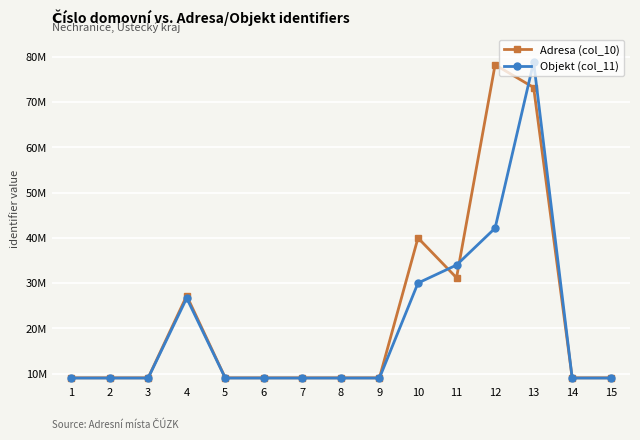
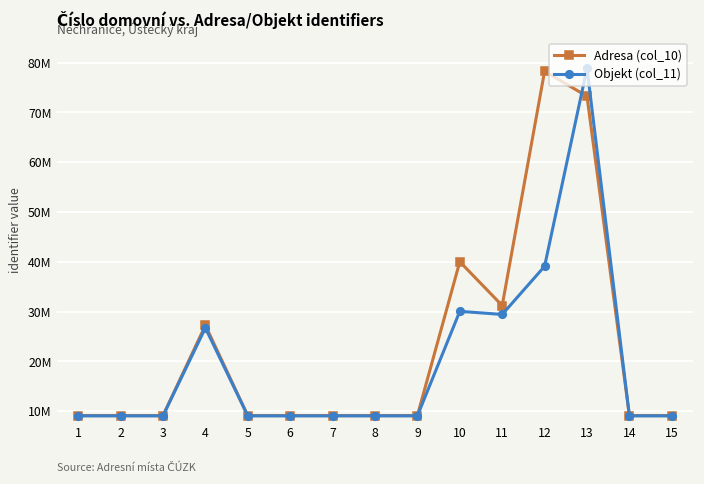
  {
    "Adresa (col_10)": {
      "10": 40000000,
      "11": 31000000,
      "12": 78000000,
      "13": 73000000
    },
    "Objekt (col_11)": {
      "10": 30000000,
-     "11": 34000000,
-     "12": 42000000
+     "11": 29000000,
+     "12": 39000000
    }
  }
